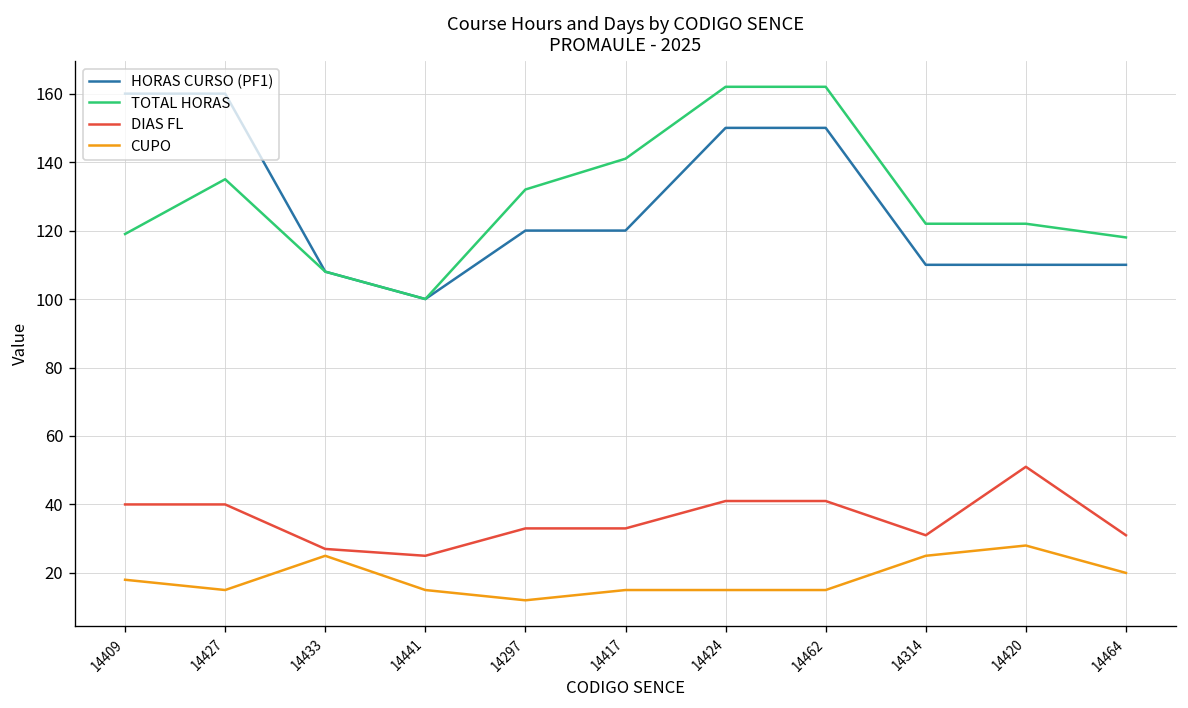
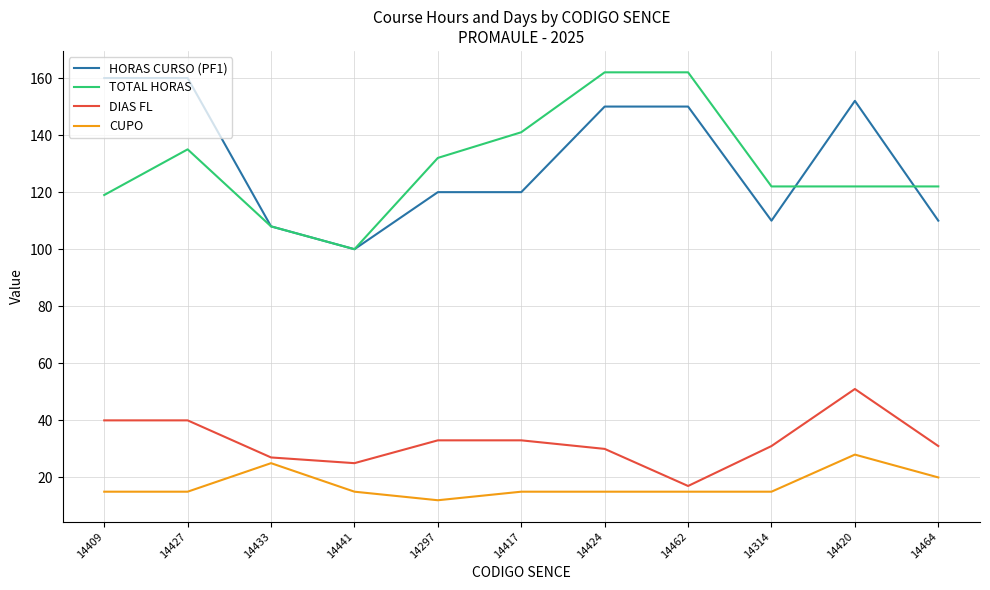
  {
    "HORAS CURSO (PF1)": {
      "14297": 120,
      "14417": 120,
      "14424": 150,
      "14462": 150,
      "14314": 110,
-     "14420": 110,
+     "14420": 152,
      "14464": 110
    },
    "TOTAL HORAS": {
      "14409": 119,
      "14427": 135,
      "14297": 132,
      "14417": 141,
      "14424": 162,
      "14462": 162,
      "14314": 122,
      "14420": 122,
-     "14464": 118
+     "14464": 122
    },
    "DIAS FL": {
      "14409": 40,
      "14427": 40,
      "14433": 27,
      "14441": 25,
      "14297": 33,
      "14417": 33,
-     "14424": 41,
-     "14462": 41,
+     "14424": 30,
+     "14462": 17,
      "14314": 31,
      "14420": 51,
      "14464": 31
    },
    "CUPO": {
-     "14409": 18,
+     "14409": 15,
      "14427": 15,
      "14433": 25,
      "14441": 15,
      "14297": 12,
      "14417": 15,
      "14424": 15,
      "14462": 15,
-     "14314": 25,
+     "14314": 15,
      "14420": 28,
      "14464": 20
    }
  }
